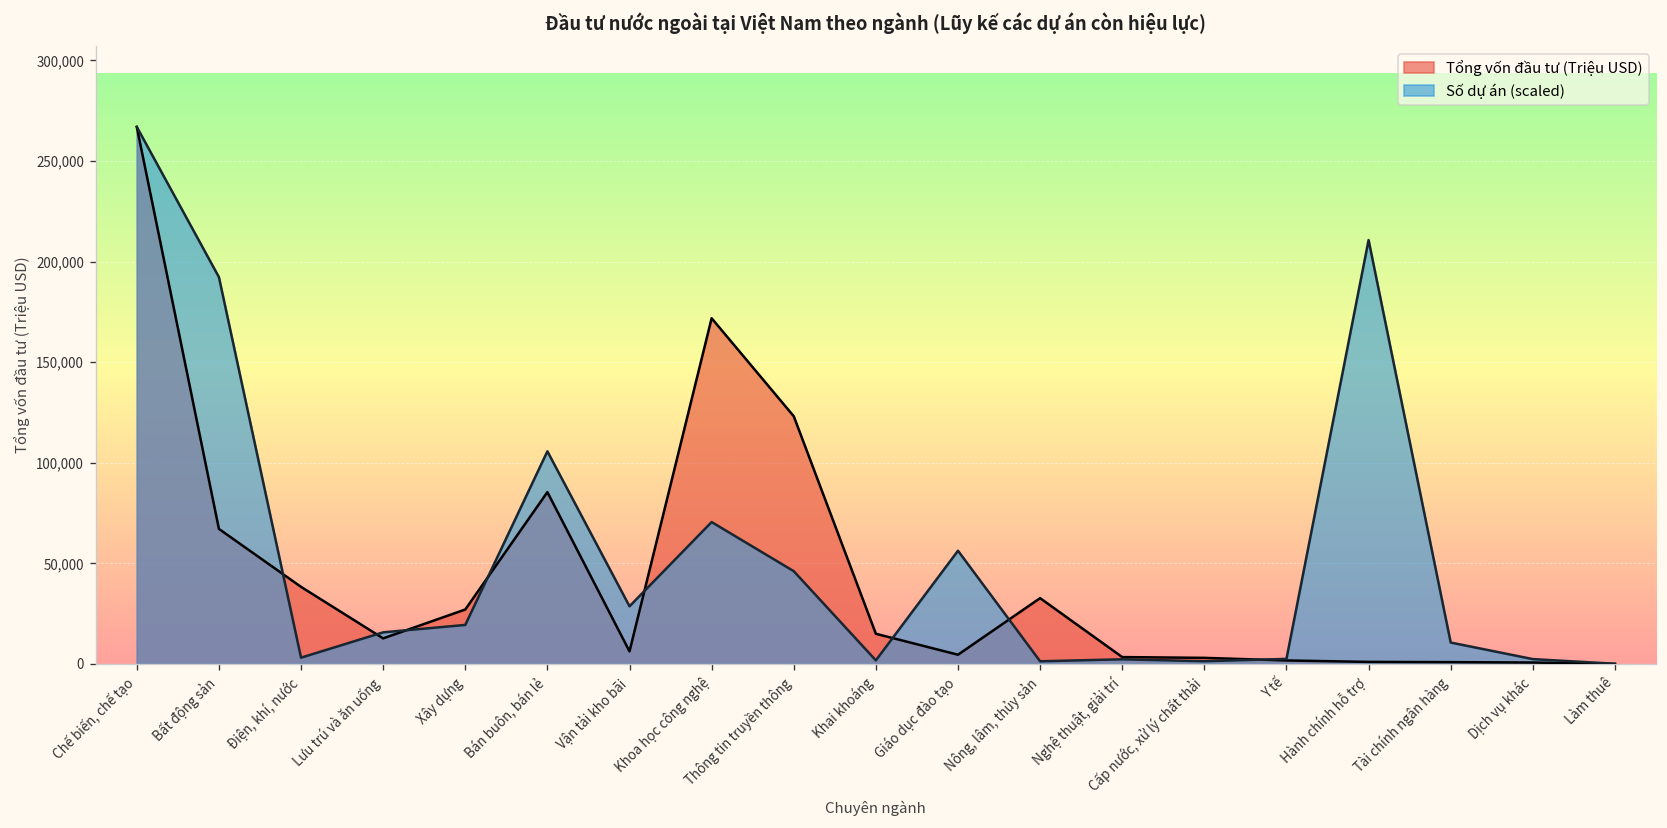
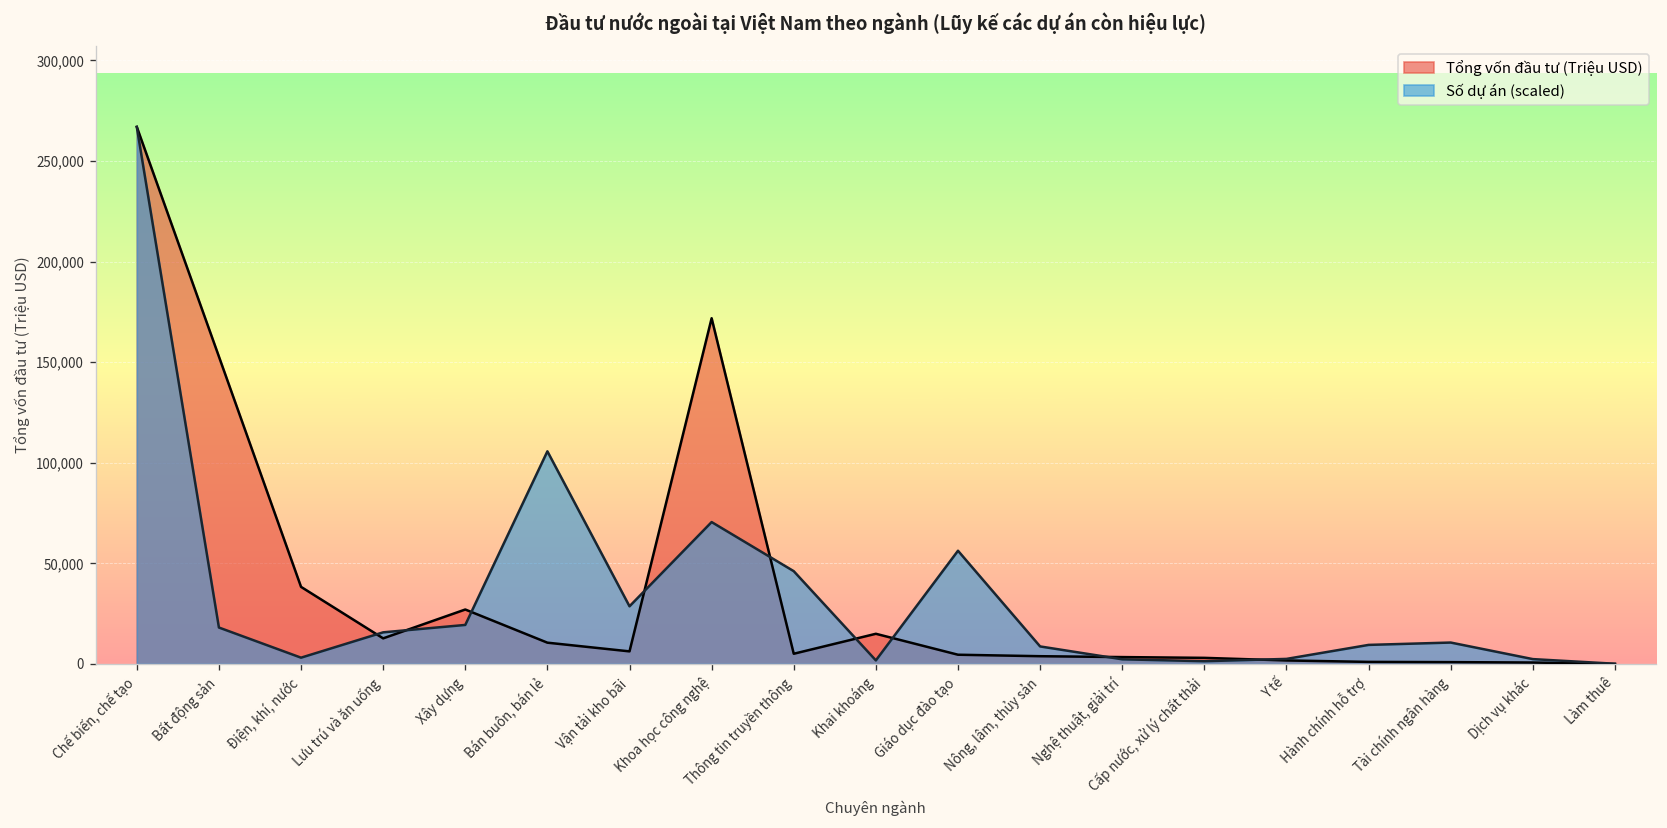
  {
    "Tổng vốn đầu tư (Triệu USD)": {
-     "Bất động sản": "67,000",
+     "Bất động sản": "153,000",
      "Điện, khí, nước": "38,000",
      "Lưu trú và ăn uống": "13,000",
      "Xây dựng": "27,000",
-     "Bán buôn, bán lẻ": "85,000",
+     "Bán buôn, bán lẻ": "11,000",
      "Vận tải kho bãi": "6,000",
      "Khoa học công nghệ": "172,000",
-     "Thông tin truyền thông": "123,000",
+     "Thông tin truyền thông": "5,000",
      "Khai khoáng": "15,000",
      "Giáo dục đào tạo": "5,000",
-     "Nông, lâm, thủy sản": "33,000",
+     "Nông, lâm, thủy sản": "4,000",
      "Cấp nước, xử lý chất thải": "3,000",
      "Hành chính hỗ trợ": "1,000",
      "Tài chính ngân hàng": "1,000",
      "Dịch vụ khác": "1,000"
    },
    "Số dự án (scaled)": {
-     "Bất động sản": "192,000",
+     "Bất động sản": "18,000",
      "Điện, khí, nước": "3,000",
      "Lưu trú và ăn uống": "16,000",
      "Xây dựng": "19,000",
      "Bán buôn, bán lẻ": "106,000",
      "Vận tải kho bãi": "29,000",
      "Khoa học công nghệ": "71,000",
      "Thông tin truyền thông": "46,000",
      "Khai khoáng": "2,000",
      "Giáo dục đào tạo": "56,000",
-     "Nông, lâm, thủy sản": "1,000",
+     "Nông, lâm, thủy sản": "9,000",
      "Cấp nước, xử lý chất thải": "1,000",
-     "Hành chính hỗ trợ": "211,000",
+     "Hành chính hỗ trợ": "9,000",
      "Tài chính ngân hàng": "11,000",
      "Dịch vụ khác": "2,000"
    }
  }
